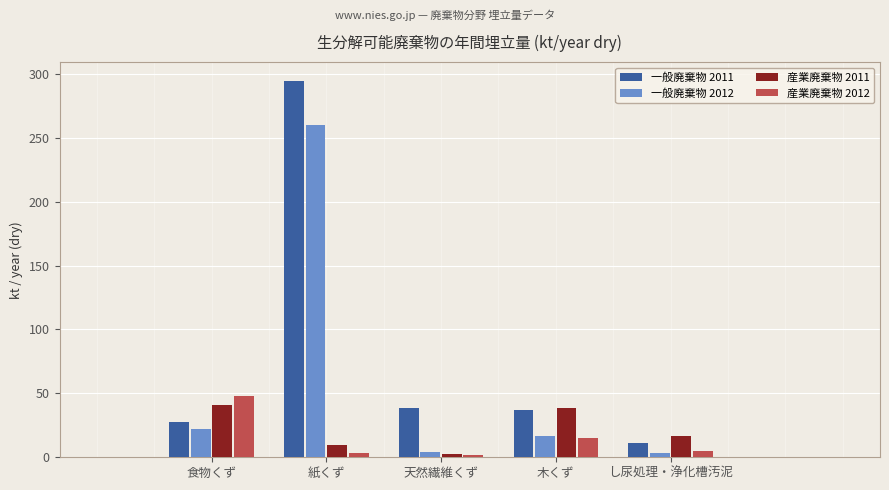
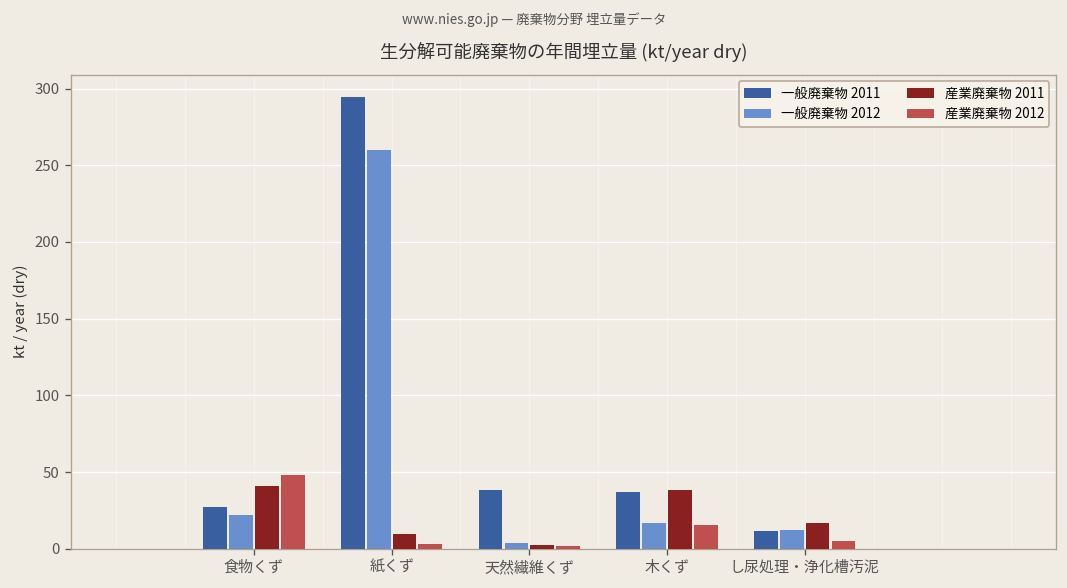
  {
    "一般廃棄物 2011": {
      "食物くず": 27,
      "紙くず": 294,
      "天然繊維くず": 38,
      "木くず": 37,
      "し尿処理・浄化槽汚泥": 11
    },
    "一般廃棄物 2012": {
      "食物くず": 22,
      "紙くず": 260,
      "天然繊維くず": 4,
      "木くず": 17,
-     "し尿処理・浄化槽汚泥": 4
+     "し尿処理・浄化槽汚泥": 12
    },
    "産業廃棄物 2011": {
      "食物くず": 41,
      "紙くず": 9,
      "天然繊維くず": 3,
      "木くず": 39,
      "し尿処理・浄化槽汚泥": 17
    },
    "産業廃棄物 2012": {
      "食物くず": 48,
      "紙くず": 3,
      "木くず": 15,
      "し尿処理・浄化槽汚泥": 5
    }
  }
